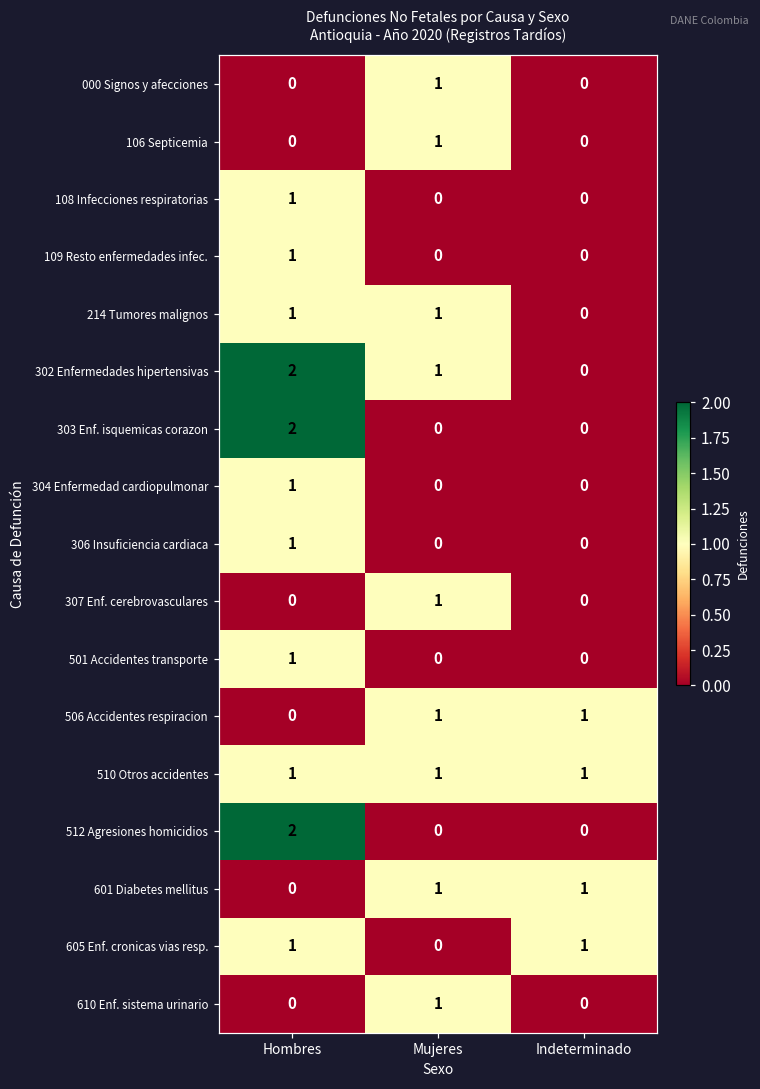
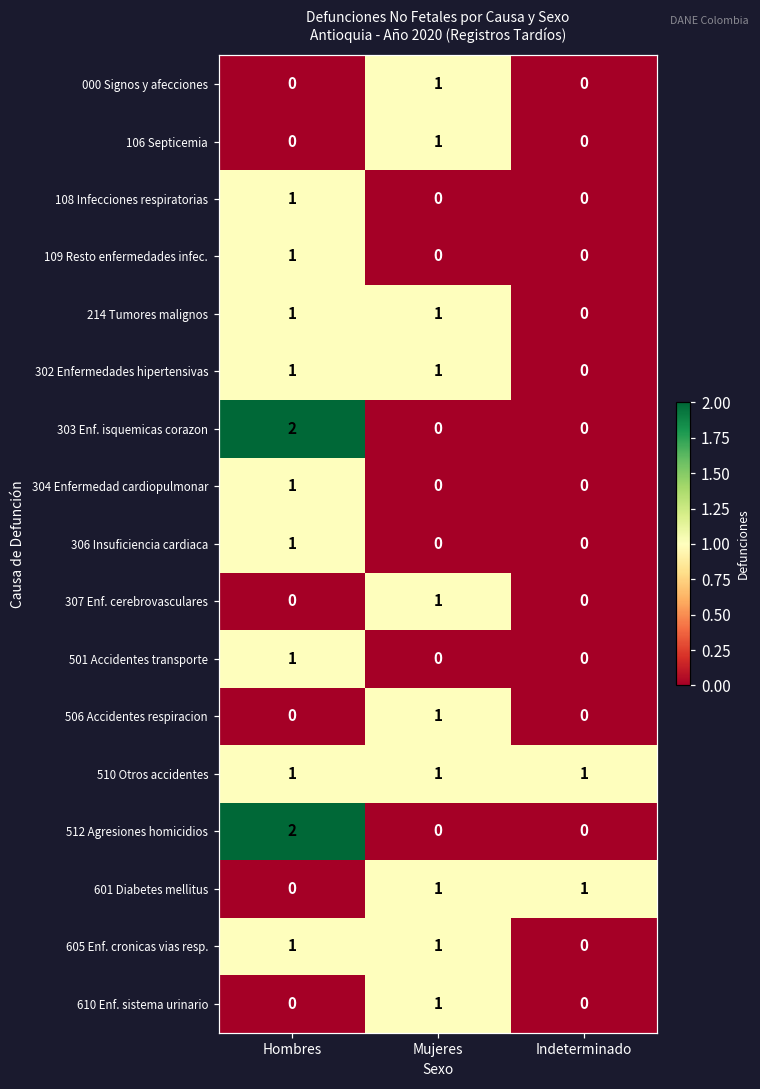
  {
    "000 Signos y afecciones": {
      "Hombres": 0,
      "Mujeres": 1,
      "Indeterminado": 0
    },
    "106 Septicemia": {
      "Hombres": 0,
      "Mujeres": 1,
      "Indeterminado": 0
    },
    "108 Infecciones respiratorias": {
      "Hombres": 1,
      "Mujeres": 0,
      "Indeterminado": 0
    },
    "109 Resto enfermedades infec.": {
      "Hombres": 1,
      "Mujeres": 0,
      "Indeterminado": 0
    },
    "214 Tumores malignos": {
      "Hombres": 1,
      "Mujeres": 1,
      "Indeterminado": 0
    },
    "302 Enfermedades hipertensivas": {
-     "Hombres": 2,
+     "Hombres": 1,
      "Mujeres": 1,
      "Indeterminado": 0
    },
    "303 Enf. isquemicas corazon": {
      "Hombres": 2,
      "Mujeres": 0,
      "Indeterminado": 0
    },
    "304 Enfermedad cardiopulmonar": {
      "Hombres": 1,
      "Mujeres": 0,
      "Indeterminado": 0
    },
    "306 Insuficiencia cardiaca": {
      "Hombres": 1,
      "Mujeres": 0,
      "Indeterminado": 0
    },
    "307 Enf. cerebrovasculares": {
      "Hombres": 0,
      "Mujeres": 1,
      "Indeterminado": 0
    },
    "501 Accidentes transporte": {
      "Hombres": 1,
      "Mujeres": 0,
      "Indeterminado": 0
    },
    "506 Accidentes respiracion": {
      "Hombres": 0,
      "Mujeres": 1,
-     "Indeterminado": 1
+     "Indeterminado": 0
    },
    "510 Otros accidentes": {
      "Hombres": 1,
      "Mujeres": 1,
      "Indeterminado": 1
    },
    "512 Agresiones homicidios": {
      "Hombres": 2,
      "Mujeres": 0,
      "Indeterminado": 0
    },
    "601 Diabetes mellitus": {
      "Hombres": 0,
      "Mujeres": 1,
      "Indeterminado": 1
    },
    "605 Enf. cronicas vias resp.": {
      "Hombres": 1,
-     "Mujeres": 0,
-     "Indeterminado": 1
+     "Mujeres": 1,
+     "Indeterminado": 0
    },
    "610 Enf. sistema urinario": {
      "Hombres": 0,
      "Mujeres": 1,
      "Indeterminado": 0
    }
  }
